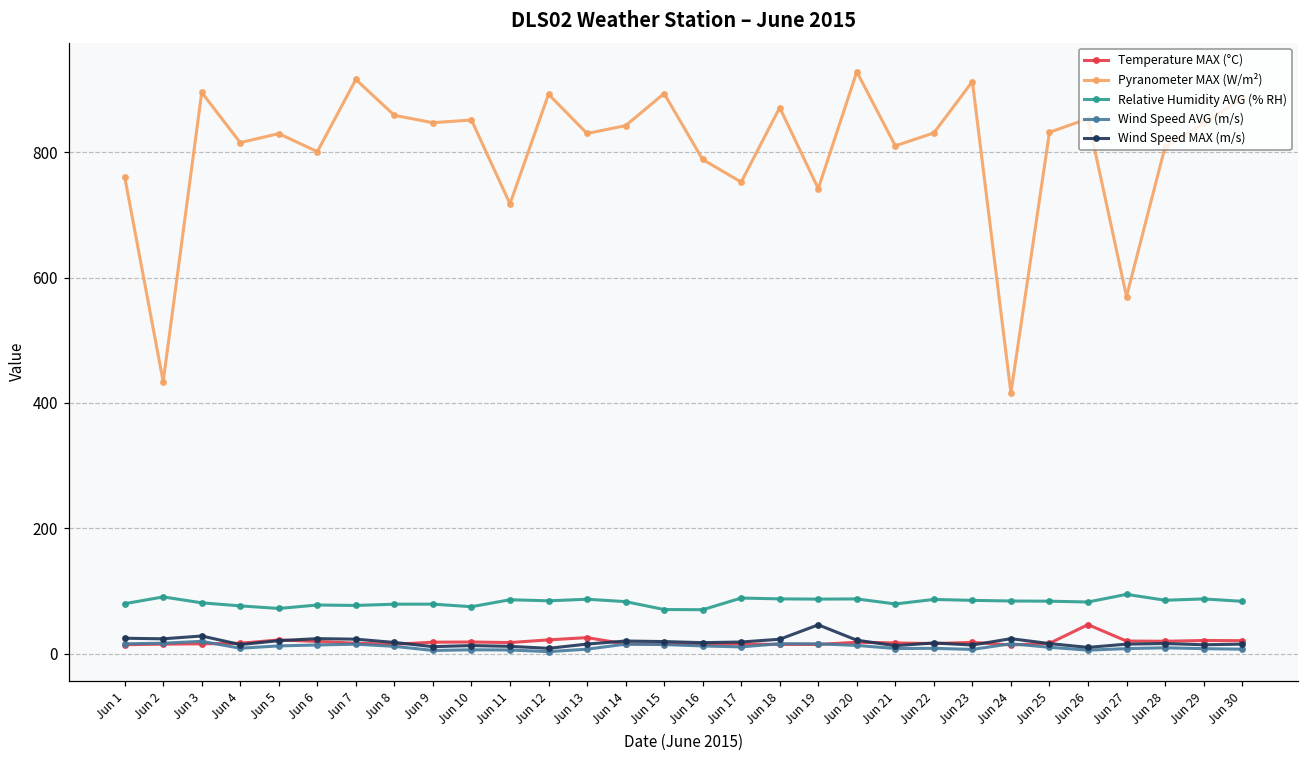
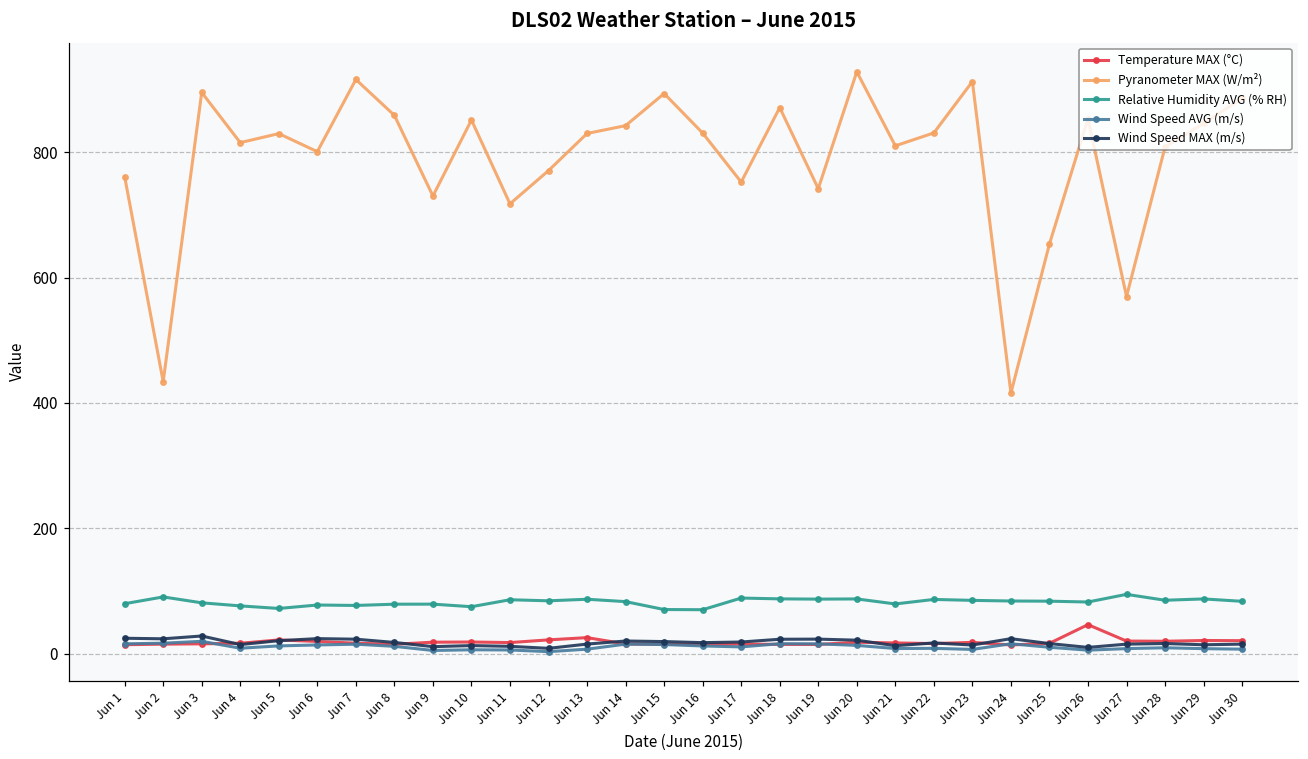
  {
    "Temperature MAX (°C)": {
      "Jun 9": 20,
      "Jun 10": 20,
      "Jun 11": 20,
      "Jun 12": 20,
      "Jun 13": 30,
      "Jun 26": 50,
      "Jun 27": 20,
      "Jun 29": 20,
      "Jun 30": 20
    },
    "Pyranometer MAX (W/m²)": {
      "Jun 1": 760,
      "Jun 2": 430,
      "Jun 3": 900,
      "Jun 4": 820,
      "Jun 5": 830,
      "Jun 6": 800,
      "Jun 7": 920,
      "Jun 8": 860,
-     "Jun 9": 850,
+     "Jun 9": 730,
      "Jun 10": 850,
      "Jun 11": 720,
-     "Jun 12": 890,
+     "Jun 12": 770,
      "Jun 13": 830,
      "Jun 14": 840,
      "Jun 15": 890,
-     "Jun 16": 790,
+     "Jun 16": 830,
      "Jun 17": 750,
      "Jun 18": 870,
      "Jun 19": 740,
      "Jun 20": 930,
      "Jun 21": 810,
      "Jun 22": 830,
      "Jun 23": 910,
      "Jun 24": 420,
-     "Jun 25": 830,
+     "Jun 25": 650,
      "Jun 27": 570,
      "Jun 28": 810
    },
    "Wind Speed MAX (m/s)": {
      "Jun 1": 20,
      "Jun 2": 20,
      "Jun 3": 30,
      "Jun 7": 20,
      "Jun 9": 10,
      "Jun 10": 10,
      "Jun 11": 10,
      "Jun 12": 10,
      "Jun 13": 20,
      "Jun 14": 20,
      "Jun 18": 20,
-     "Jun 19": 50,
+     "Jun 19": 20,
      "Jun 24": 20,
      "Jun 26": 10,
      "Jun 27": 20,
      "Jun 29": 10,
      "Jun 30": 20
    }
  }
